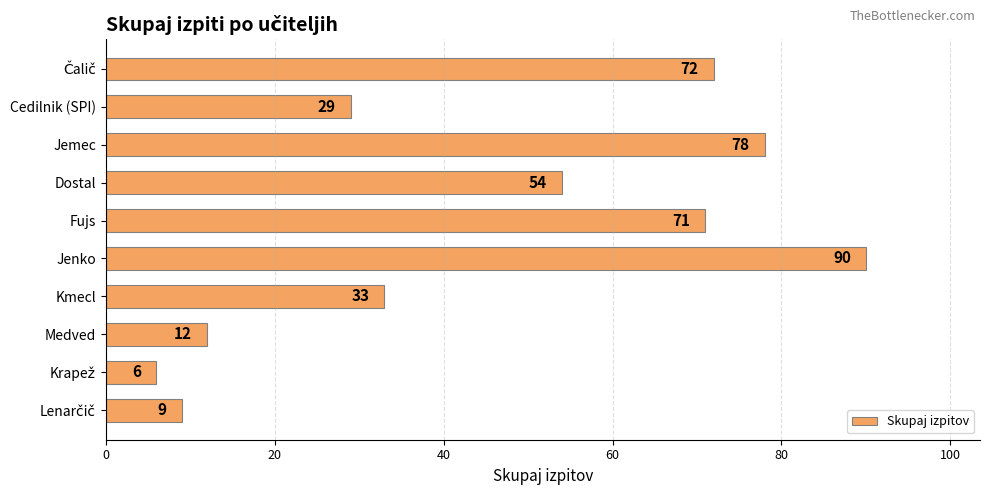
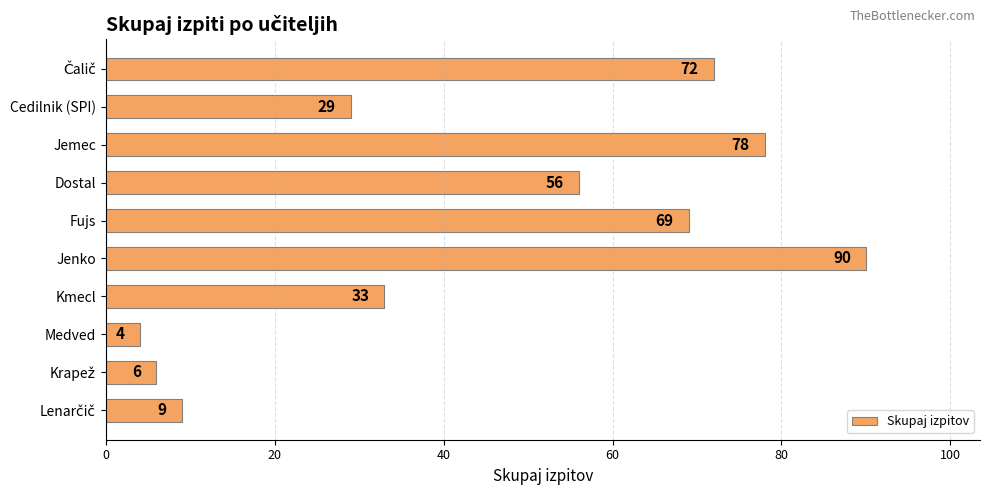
  {
    "Čalič": 72,
    "Cedilnik (SPI)": 29,
    "Jemec": 78,
-   "Dostal": 54,
-   "Fujs": 71,
+   "Dostal": 56,
+   "Fujs": 69,
    "Jenko": 90,
    "Kmecl": 33,
-   "Medved": 12,
+   "Medved": 4,
    "Krapež": 6,
    "Lenarčič": 9
  }
